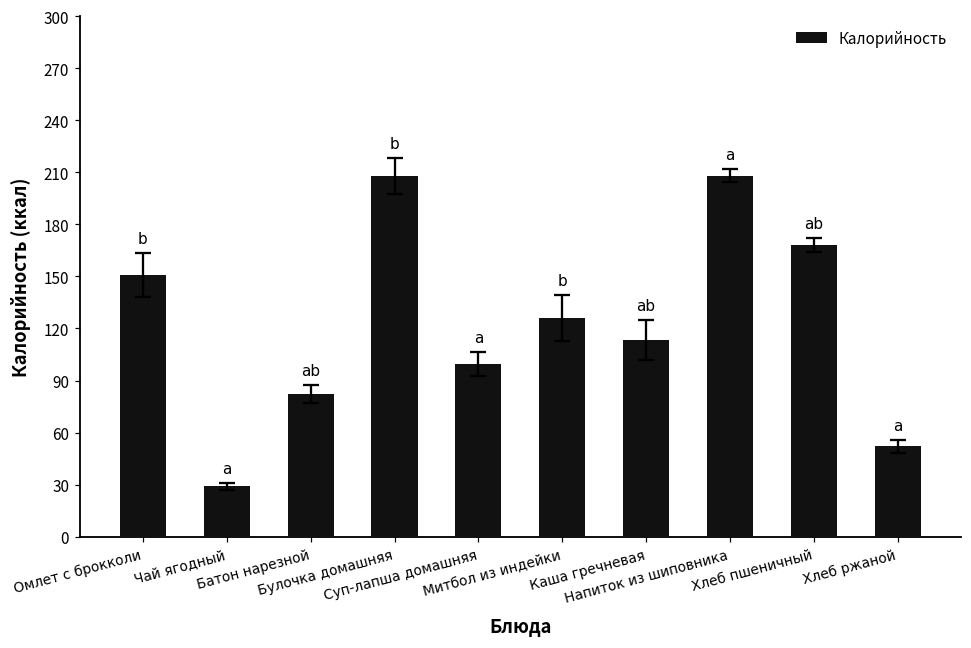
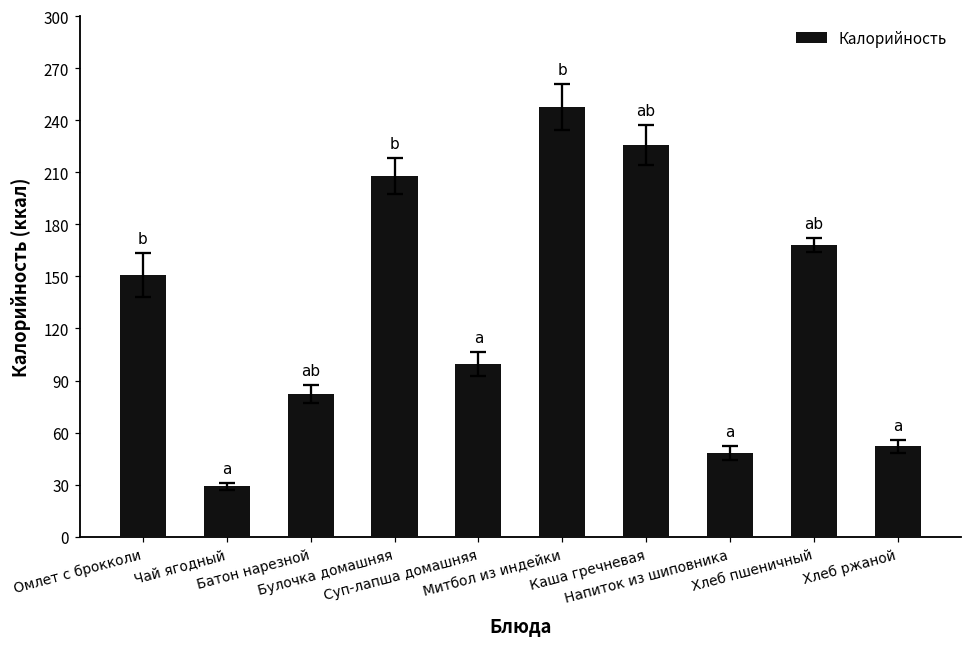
  {
    "Калорийность": {
      "Омлет с брокколи": 151,
      "Чай ягодный": 29,
      "Батон нарезной": 82,
      "Булочка домашняя": 208,
      "Суп-лапша домашняя": 100,
-     "Митбол из индейки": 126,
-     "Каша гречневая": 114,
-     "Напиток из шиповника": 208,
+     "Митбол из индейки": 248,
+     "Каша гречневая": 226,
+     "Напиток из шиповника": 48,
      "Хлеб пшеничный": 168,
      "Хлеб ржаной": 52
    }
  }
